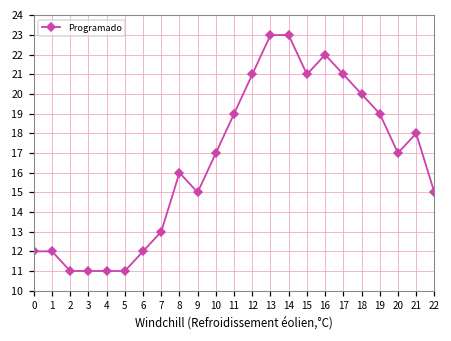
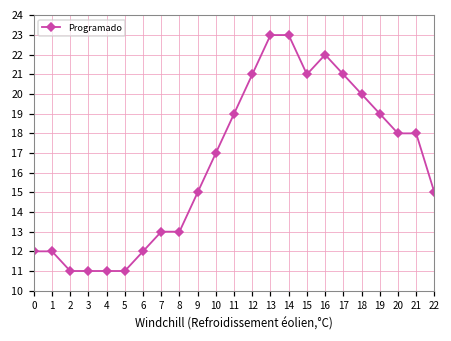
  {
    "0": 12,
    "1": 12,
    "2": 11,
    "3": 11,
    "4": 11,
    "5": 11,
    "6": 12,
    "7": 13,
-   "8": 16,
+   "8": 13,
    "9": 15,
    "10": 17,
    "11": 19,
    "12": 21,
    "13": 23,
    "14": 23,
    "15": 21,
    "16": 22,
    "17": 21,
    "18": 20,
    "19": 19,
-   "20": 17,
+   "20": 18,
    "21": 18,
    "22": 15
  }
